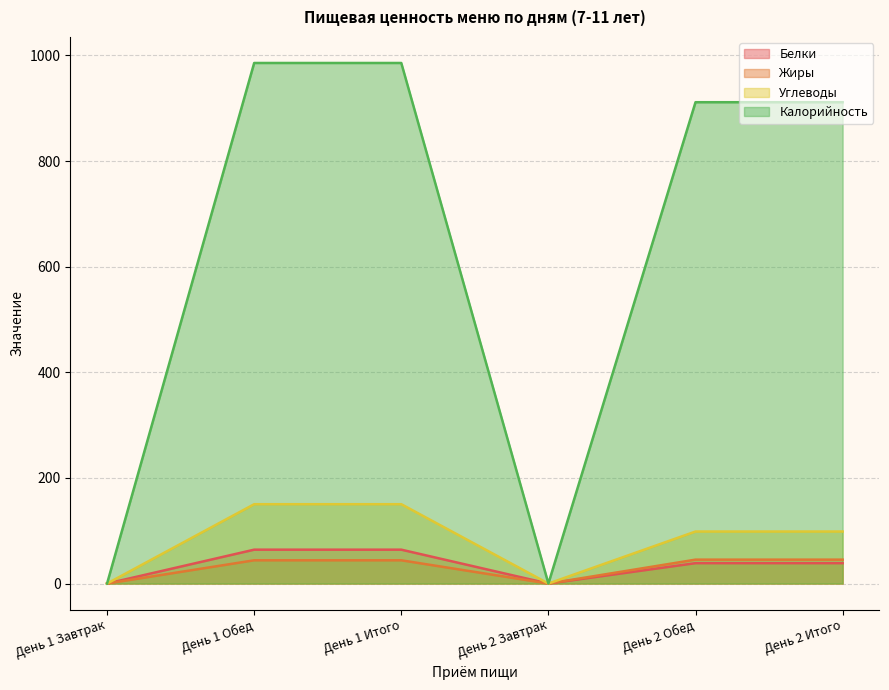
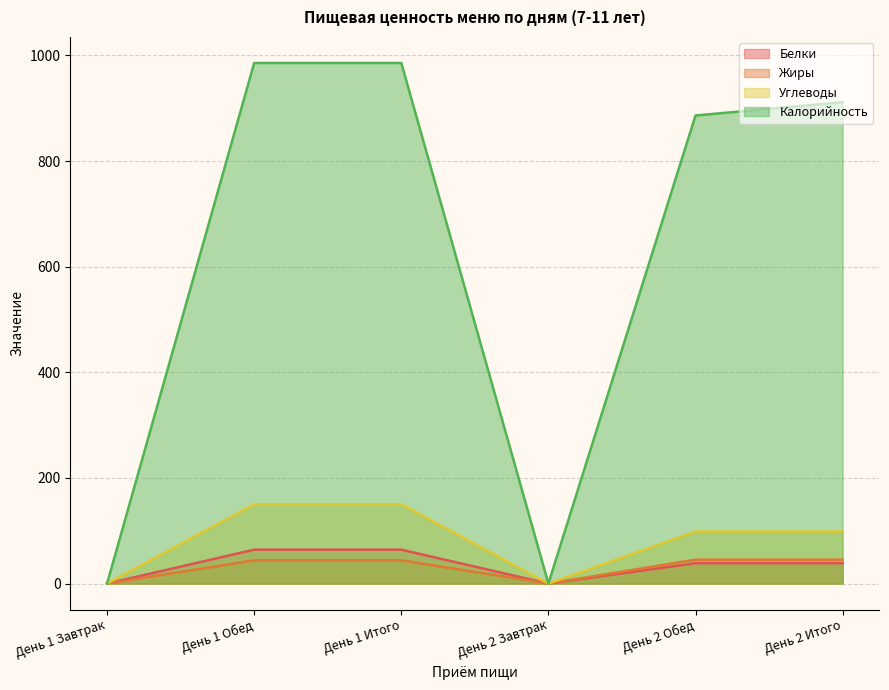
  {
    "Калорийность": {
      "День 1 Обед": 990,
      "День 1 Итого": 990,
-     "День 2 Обед": 910
+     "День 2 Обед": 890
    }
  }
